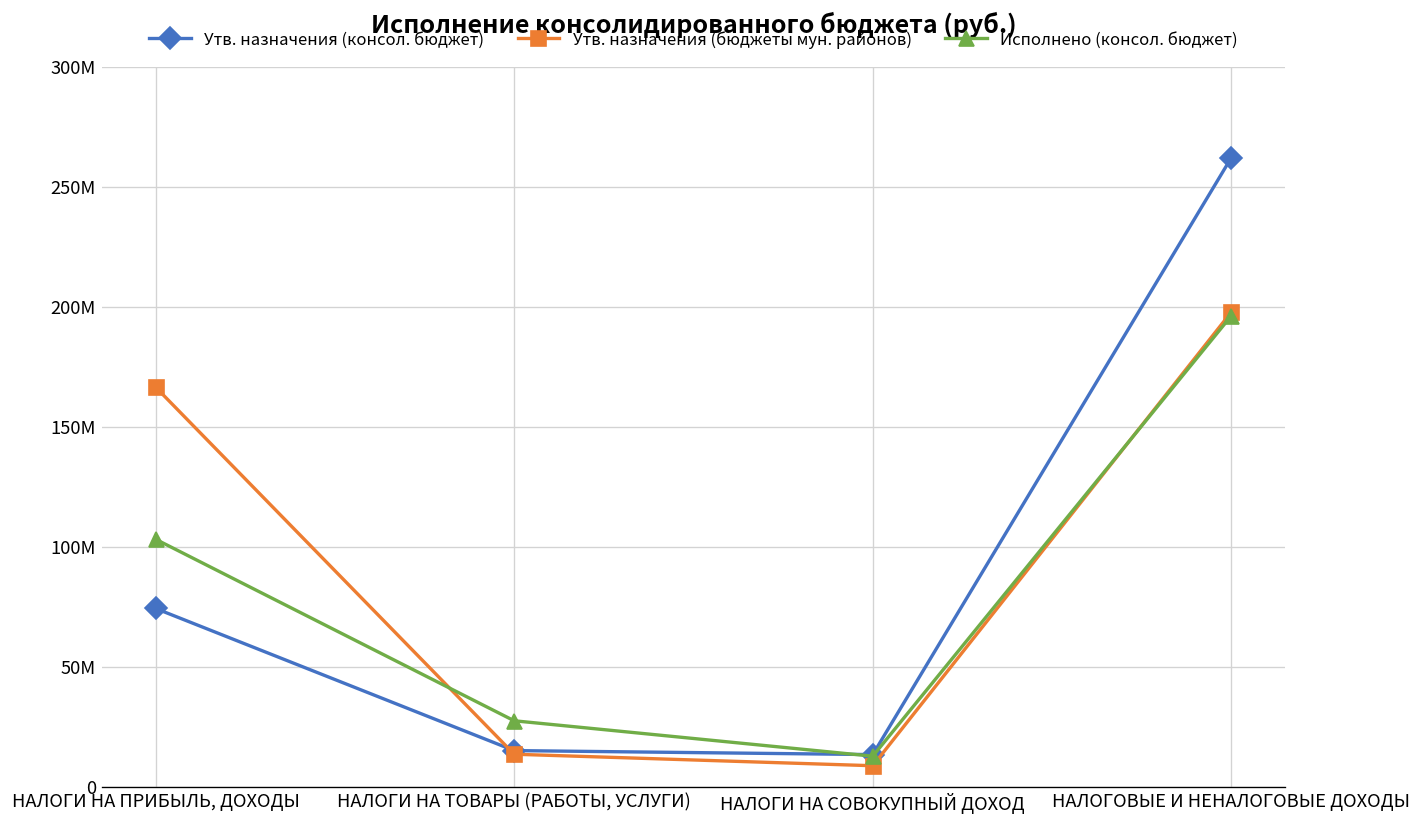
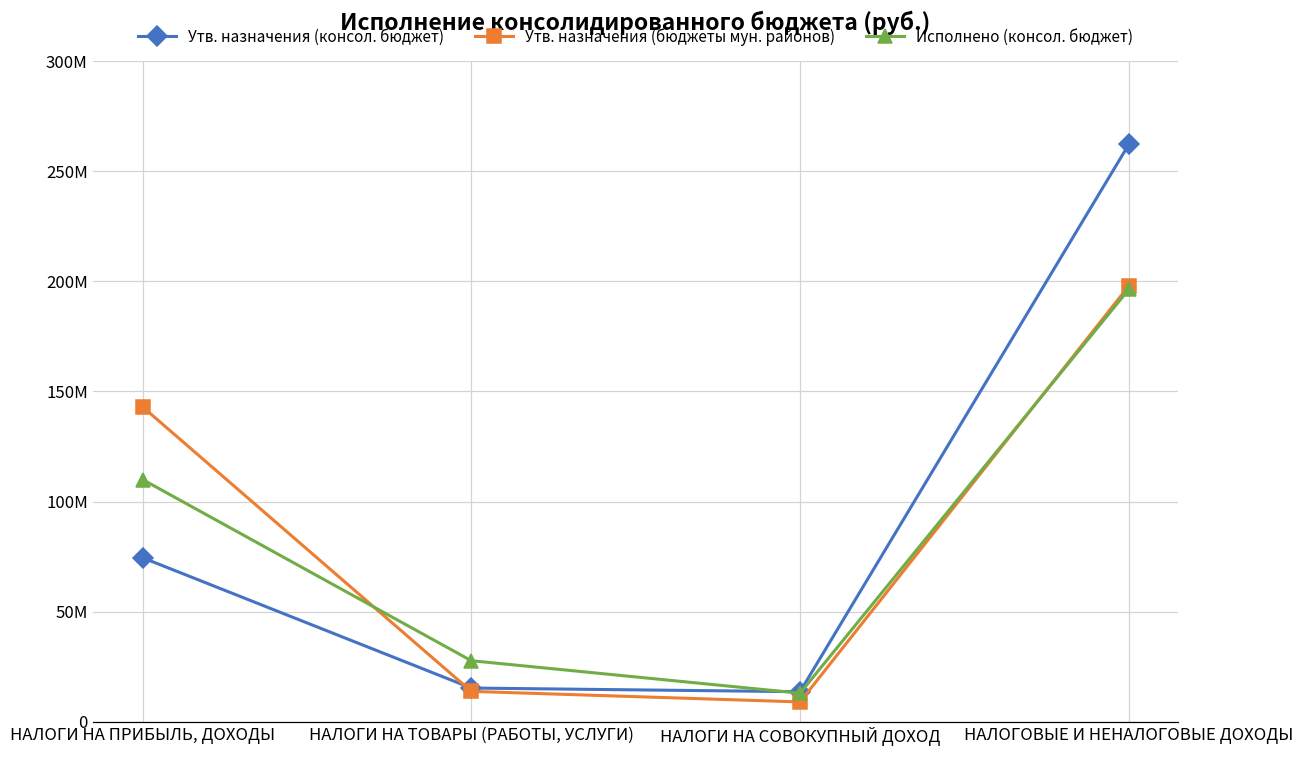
  {
    "Утв. назначения (консол. бюджет)": {
      "НАЛОГИ НА ПРИБЫЛЬ, ДОХОДЫ": 74000000,
      "НАЛОГИ НА ТОВАРЫ (РАБОТЫ, УСЛУГИ)": 15000000,
      "НАЛОГОВЫЕ И НЕНАЛОГОВЫЕ ДОХОДЫ": 262000000
    },
    "Утв. назначения (бюджеты мун. районов)": {
-     "НАЛОГИ НА ПРИБЫЛЬ, ДОХОДЫ": 167000000,
+     "НАЛОГИ НА ПРИБЫЛЬ, ДОХОДЫ": 143000000,
      "НАЛОГИ НА ТОВАРЫ (РАБОТЫ, УСЛУГИ)": 14000000,
      "НАЛОГИ НА СОВОКУПНЫЙ ДОХОД": 9000000,
      "НАЛОГОВЫЕ И НЕНАЛОГОВЫЕ ДОХОДЫ": 198000000
    },
    "Исполнено (консол. бюджет)": {
-     "НАЛОГИ НА ПРИБЫЛЬ, ДОХОДЫ": 103000000,
+     "НАЛОГИ НА ПРИБЫЛЬ, ДОХОДЫ": 110000000,
      "НАЛОГИ НА ТОВАРЫ (РАБОТЫ, УСЛУГИ)": 28000000,
      "НАЛОГОВЫЕ И НЕНАЛОГОВЫЕ ДОХОДЫ": 196000000
    }
  }
